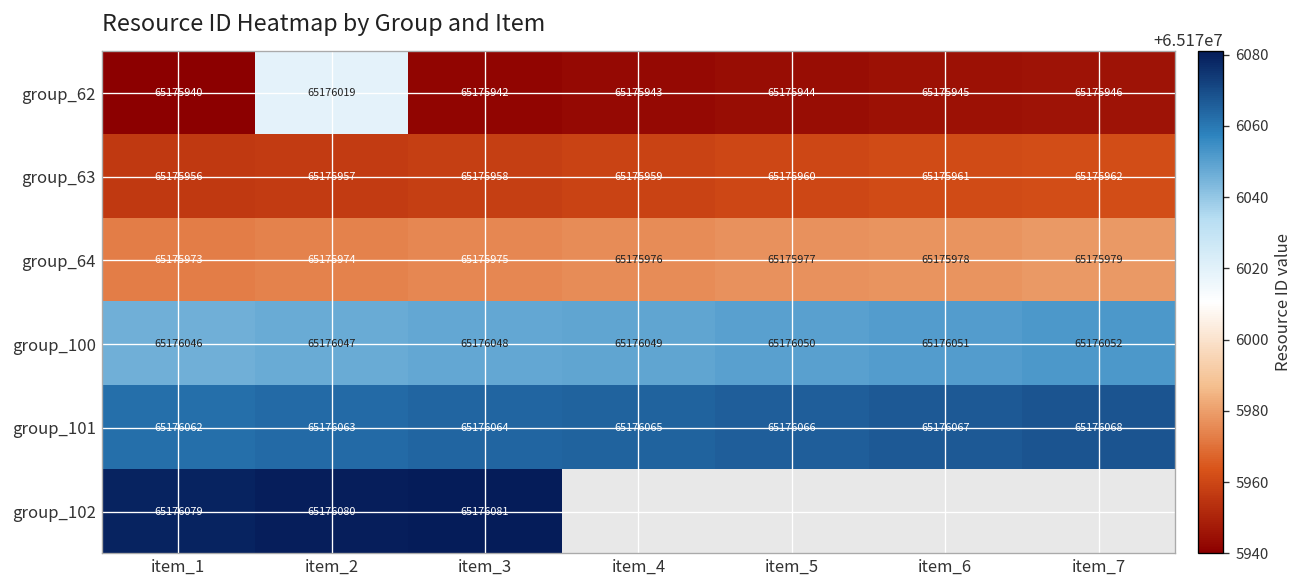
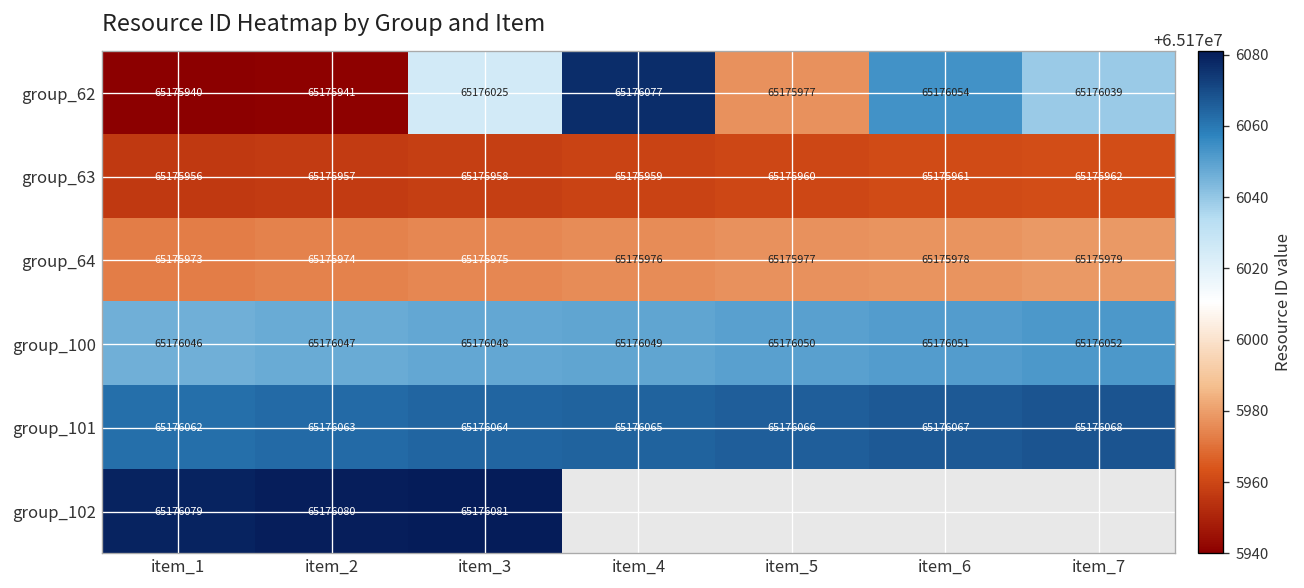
  {
    "group_62": {
      "item_1": 65175940,
-     "item_2": 65176019,
-     "item_3": 65175942,
-     "item_4": 65175943,
-     "item_5": 65175944,
-     "item_6": 65175945,
-     "item_7": 65175946
+     "item_2": 65175941,
+     "item_3": 65176025,
+     "item_4": 65176077,
+     "item_5": 65175977,
+     "item_6": 65176054,
+     "item_7": 65176039
    },
    "group_63": {
      "item_1": 65175956,
      "item_2": 65175957,
      "item_3": 65175958,
      "item_4": 65175959,
      "item_5": 65175960,
      "item_6": 65175961,
      "item_7": 65175962
    },
    "group_64": {
      "item_1": 65175973,
      "item_2": 65175974,
      "item_3": 65175975,
      "item_4": 65175976,
      "item_5": 65175977,
      "item_6": 65175978,
      "item_7": 65175979
    },
    "group_100": {
      "item_1": 65176046,
      "item_2": 65176047,
      "item_3": 65176048,
      "item_4": 65176049,
      "item_5": 65176050,
      "item_6": 65176051,
      "item_7": 65176052
    },
    "group_101": {
      "item_1": 65176062,
      "item_2": 65176063,
      "item_3": 65176064,
      "item_4": 65176065,
      "item_5": 65176066,
      "item_6": 65176067,
      "item_7": 65176068
    },
    "group_102": {
      "item_1": 65176079,
      "item_2": 65176080,
      "item_3": 65176081
    }
  }
